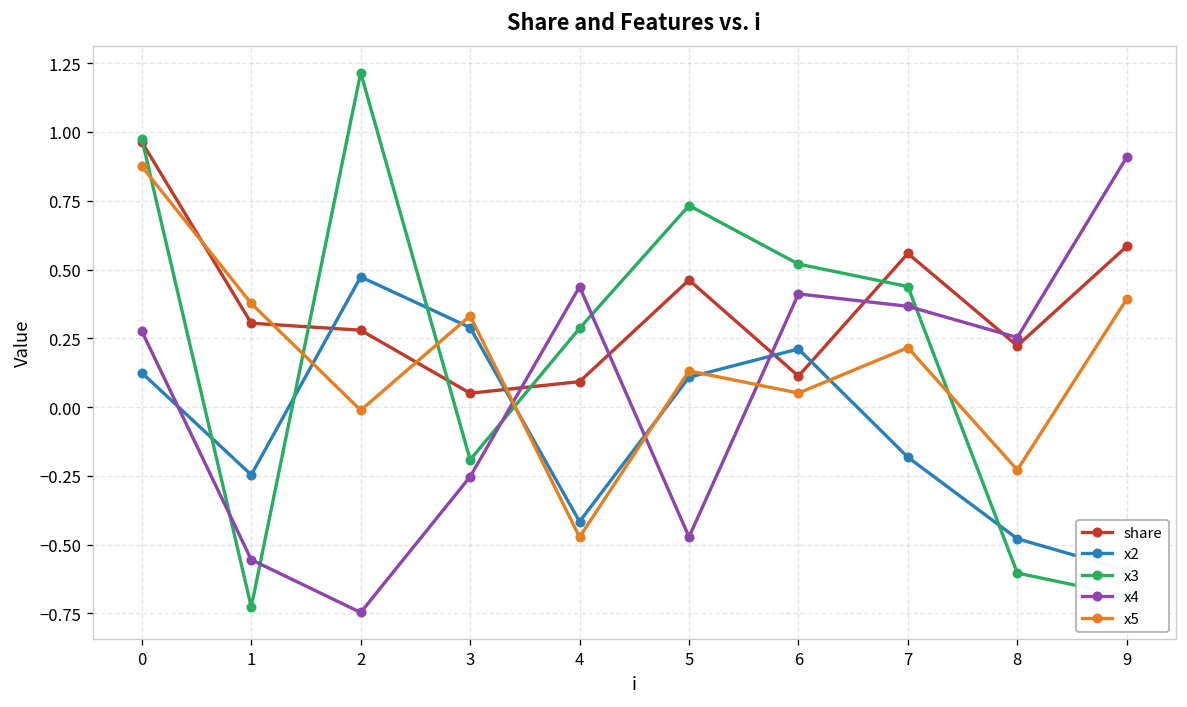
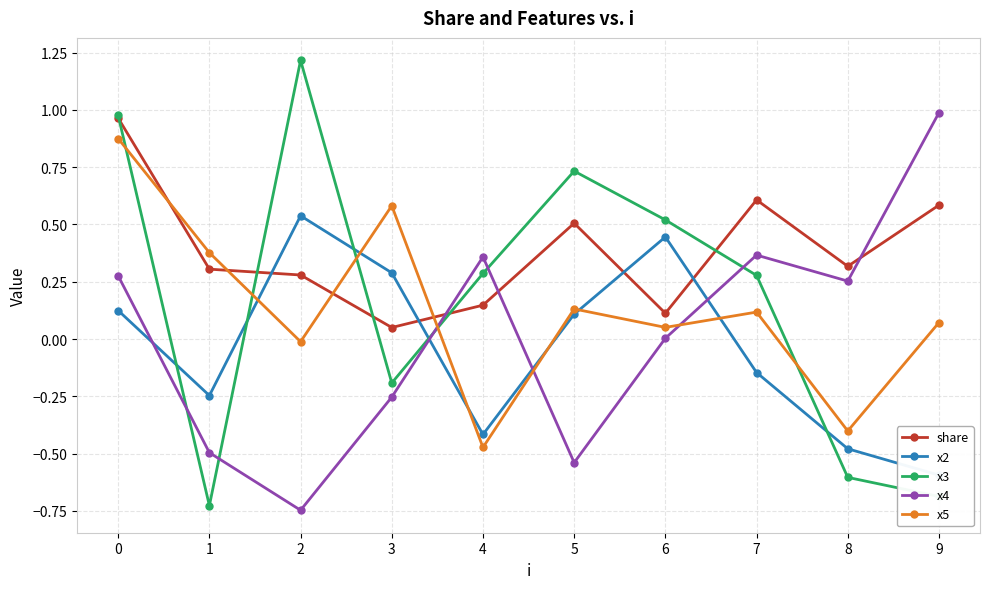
  {
    "share": {
      "0": 0.96,
      "1": 0.30,
      "2": 0.28,
      "3": 0.05,
-     "4": 0.09,
-     "5": 0.46,
+     "4": 0.15,
+     "5": 0.51,
      "6": 0.11,
-     "7": 0.56,
-     "8": 0.22,
+     "7": 0.61,
+     "8": 0.32,
      "9": 0.58
    },
    "x2": {
      "0": 0.12,
      "1": -0.25,
-     "2": 0.47,
+     "2": 0.54,
      "3": 0.29,
      "4": -0.42,
      "5": 0.11,
-     "6": 0.21,
-     "7": -0.18,
+     "6": 0.45,
+     "7": -0.15,
      "8": -0.48
    },
    "x3": {
      "0": 0.98,
      "1": -0.73,
      "2": 1.22,
      "3": -0.19,
      "4": 0.29,
      "5": 0.73,
      "6": 0.52,
-     "7": 0.44,
+     "7": 0.28,
      "8": -0.60
    },
    "x4": {
      "0": 0.28,
-     "1": -0.55,
+     "1": -0.50,
      "2": -0.75,
      "3": -0.25,
-     "4": 0.44,
-     "5": -0.47,
-     "6": 0.41,
+     "4": 0.36,
+     "5": -0.54,
+     "6": 0.00,
      "7": 0.37,
      "8": 0.25,
-     "9": 0.91
+     "9": 0.99
    },
    "x5": {
      "0": 0.87,
      "1": 0.38,
      "2": -0.01,
-     "3": 0.33,
+     "3": 0.58,
      "4": -0.47,
      "5": 0.13,
      "6": 0.05,
-     "7": 0.22,
-     "8": -0.23,
-     "9": 0.39
+     "7": 0.12,
+     "8": -0.40,
+     "9": 0.07
    }
  }
